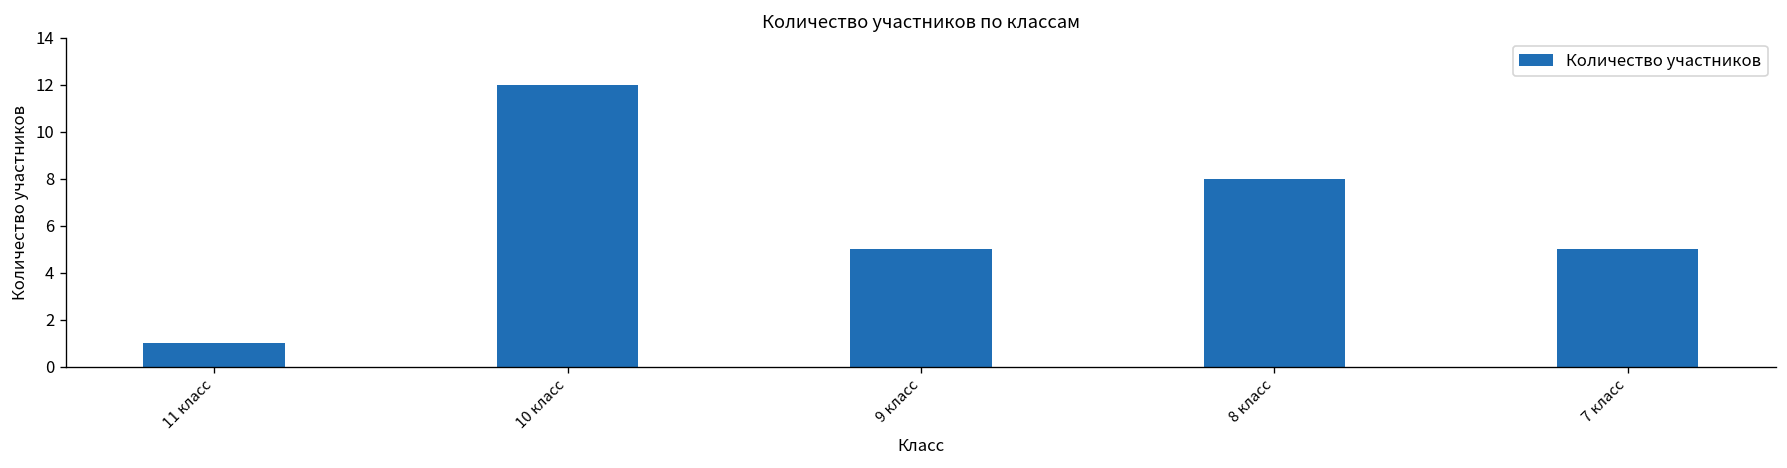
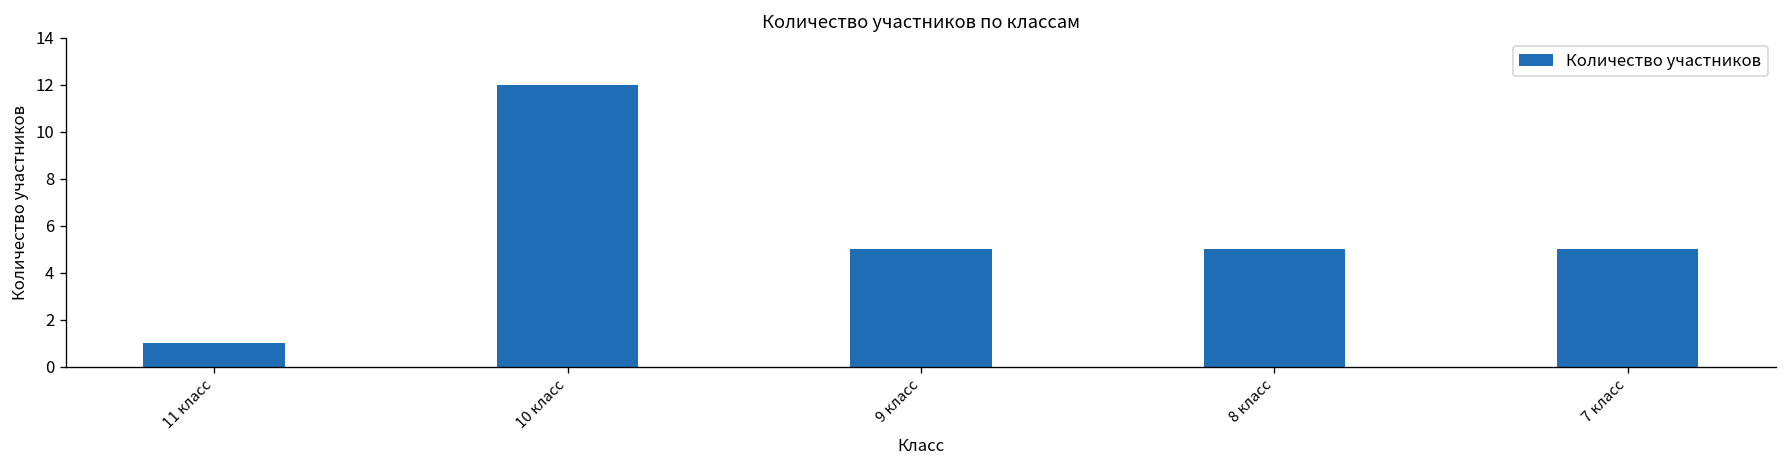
  {
    "11 класс": 1,
    "10 класс": 12,
    "9 класс": 5,
-   "8 класс": 8,
+   "8 класс": 5,
    "7 класс": 5
  }
